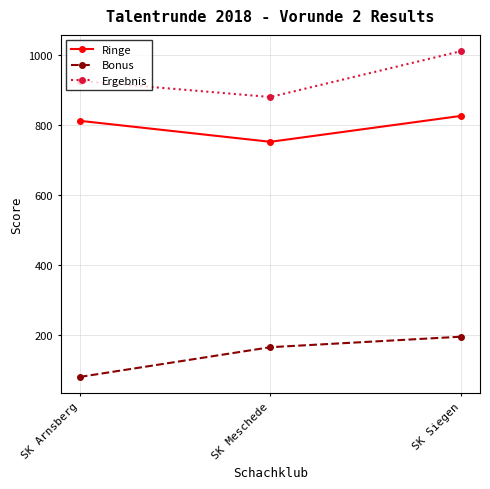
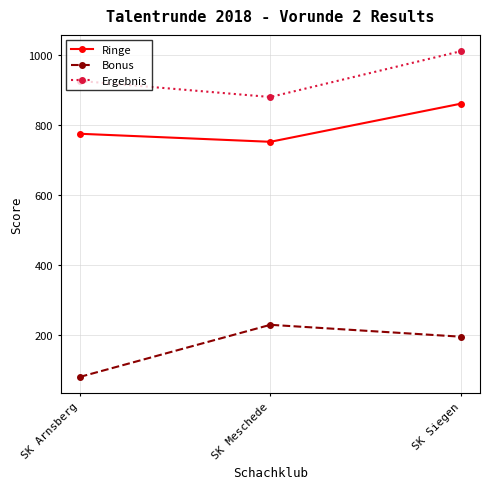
  {
    "Ringe": {
-     "SK Arnsberg": 810,
+     "SK Arnsberg": 780,
      "SK Meschede": 750,
-     "SK Siegen": 830
+     "SK Siegen": 860
    },
    "Bonus": {
      "SK Arnsberg": 80,
-     "SK Meschede": 170,
+     "SK Meschede": 230,
      "SK Siegen": 200
    },
    "Ergebnis": {
      "SK Meschede": 880,
      "SK Siegen": 1010
    }
  }
